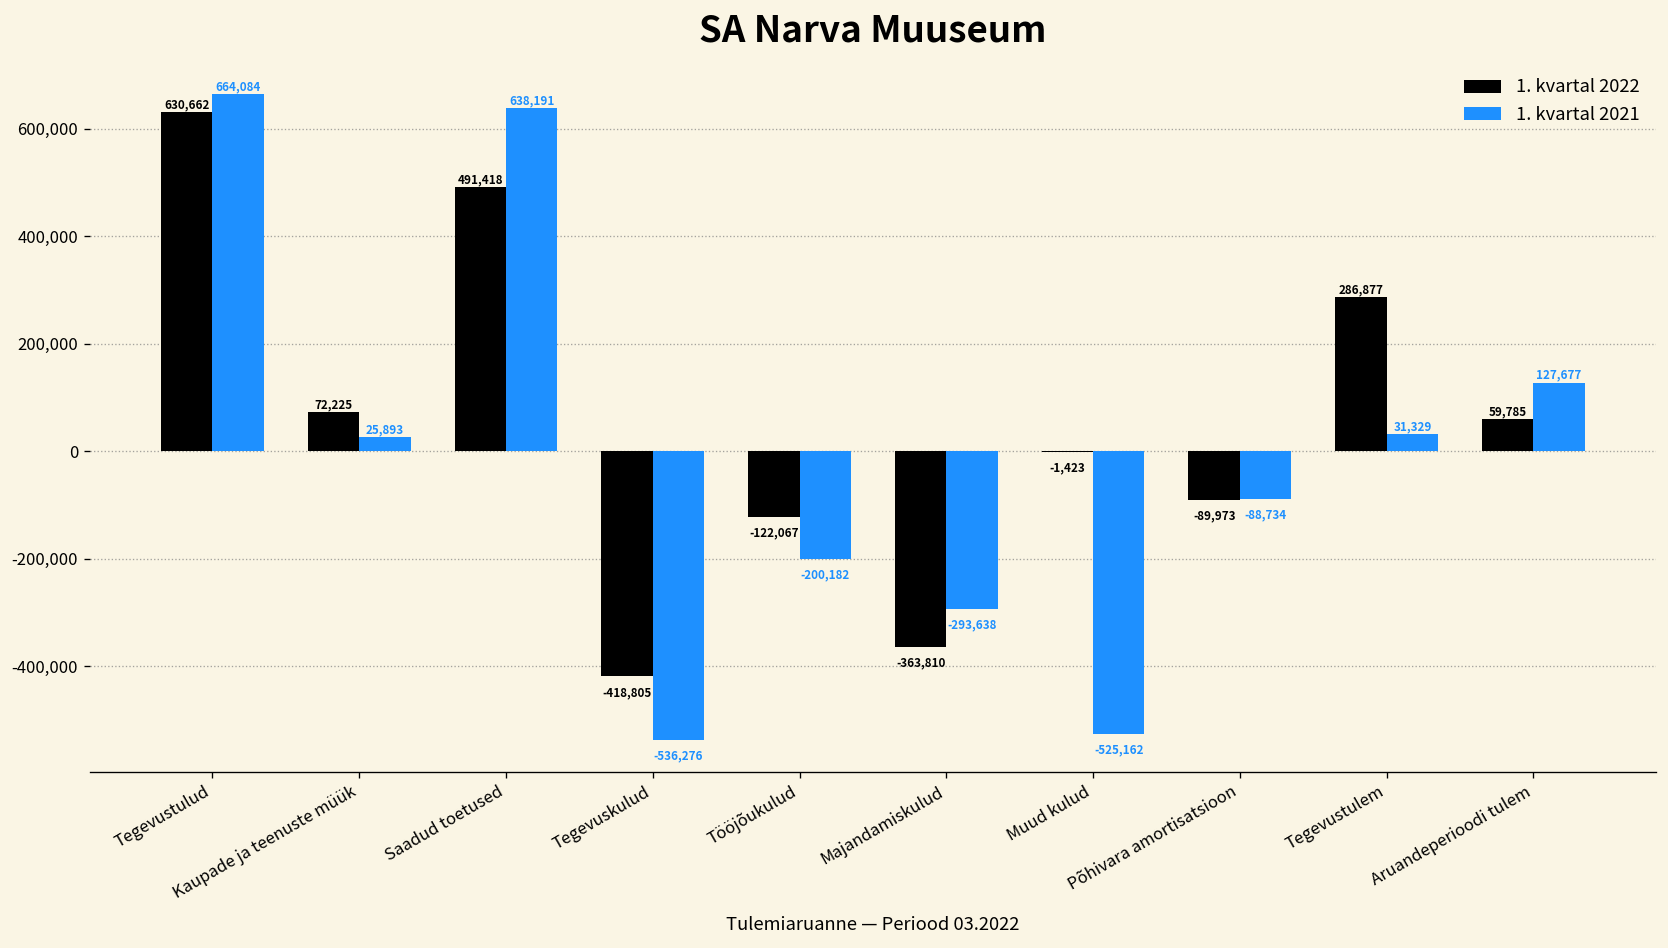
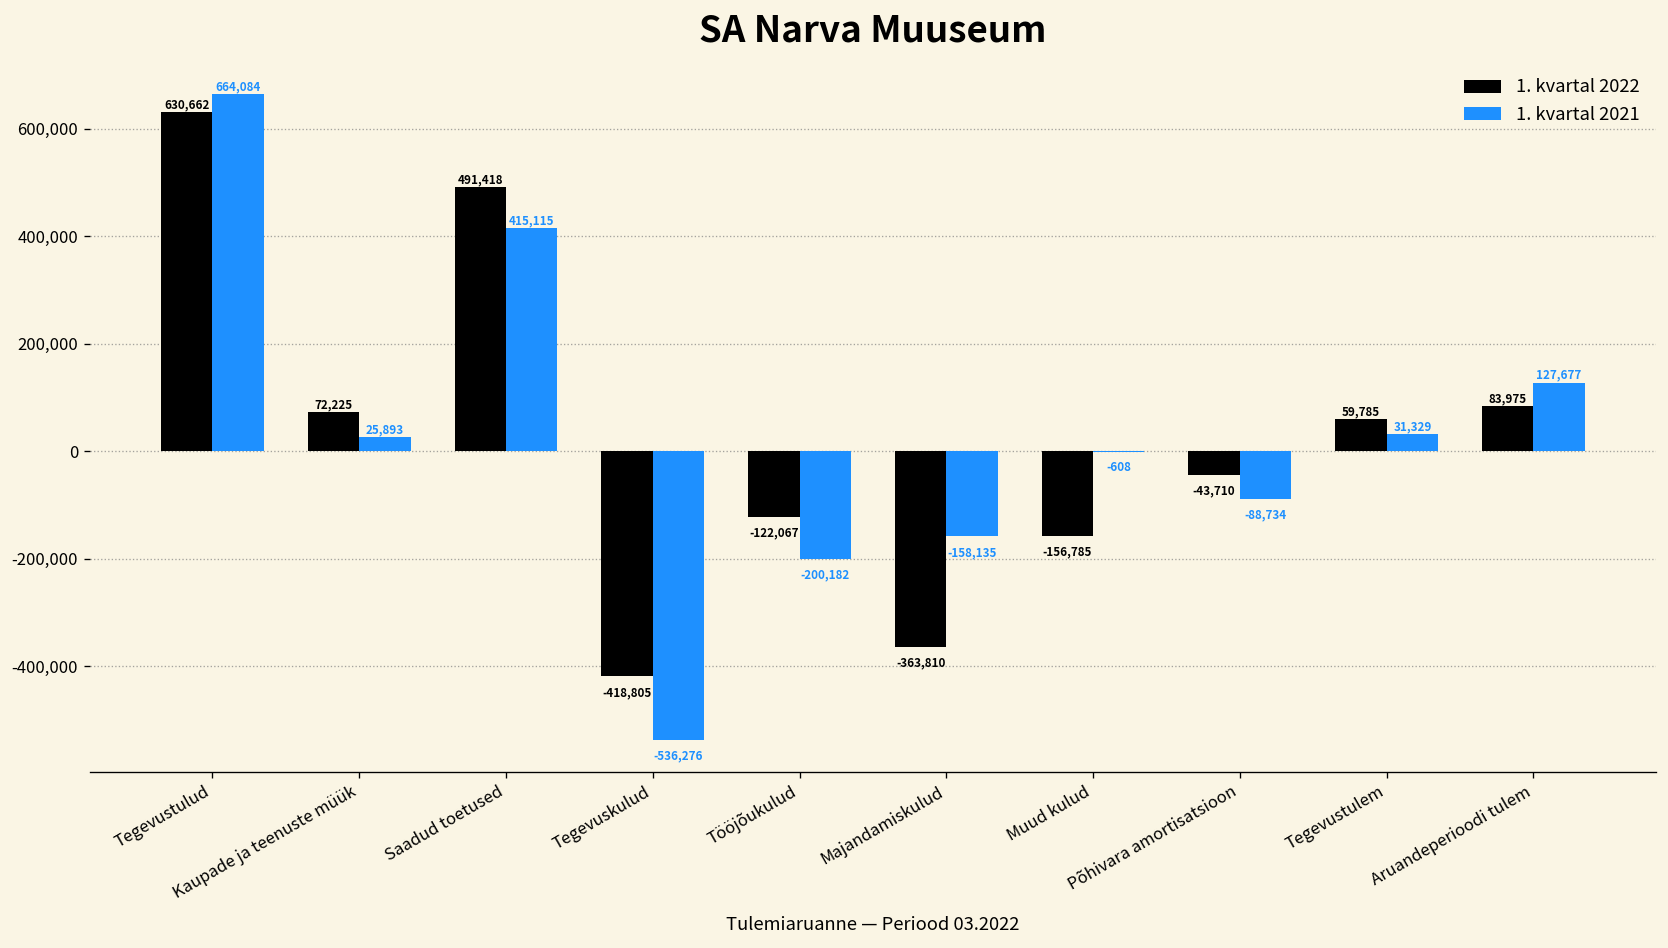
  {
    "1. kvartal 2022": {
      "Tegevustulud": "630,662",
      "Kaupade ja teenuste müük": "72,225",
      "Saadud toetused": "491,418",
      "Tegevuskulud": "-418,805",
      "Tööjõukulud": "-122,067",
      "Majandamiskulud": "-363,810",
-     "Muud kulud": "-1,423",
-     "Põhivara amortisatsioon": "-89,973",
-     "Tegevustulem": "286,877",
-     "Aruandeperioodi tulem": "59,785"
+     "Muud kulud": "-156,785",
+     "Põhivara amortisatsioon": "-43,710",
+     "Tegevustulem": "59,785",
+     "Aruandeperioodi tulem": "83,975"
    },
    "1. kvartal 2021": {
      "Tegevustulud": "664,084",
      "Kaupade ja teenuste müük": "25,893",
-     "Saadud toetused": "638,191",
+     "Saadud toetused": "415,115",
      "Tegevuskulud": "-536,276",
      "Tööjõukulud": "-200,182",
-     "Majandamiskulud": "-293,638",
-     "Muud kulud": "-525,162",
+     "Majandamiskulud": "-158,135",
+     "Muud kulud": "-608",
      "Põhivara amortisatsioon": "-88,734",
      "Tegevustulem": "31,329",
      "Aruandeperioodi tulem": "127,677"
    }
  }
